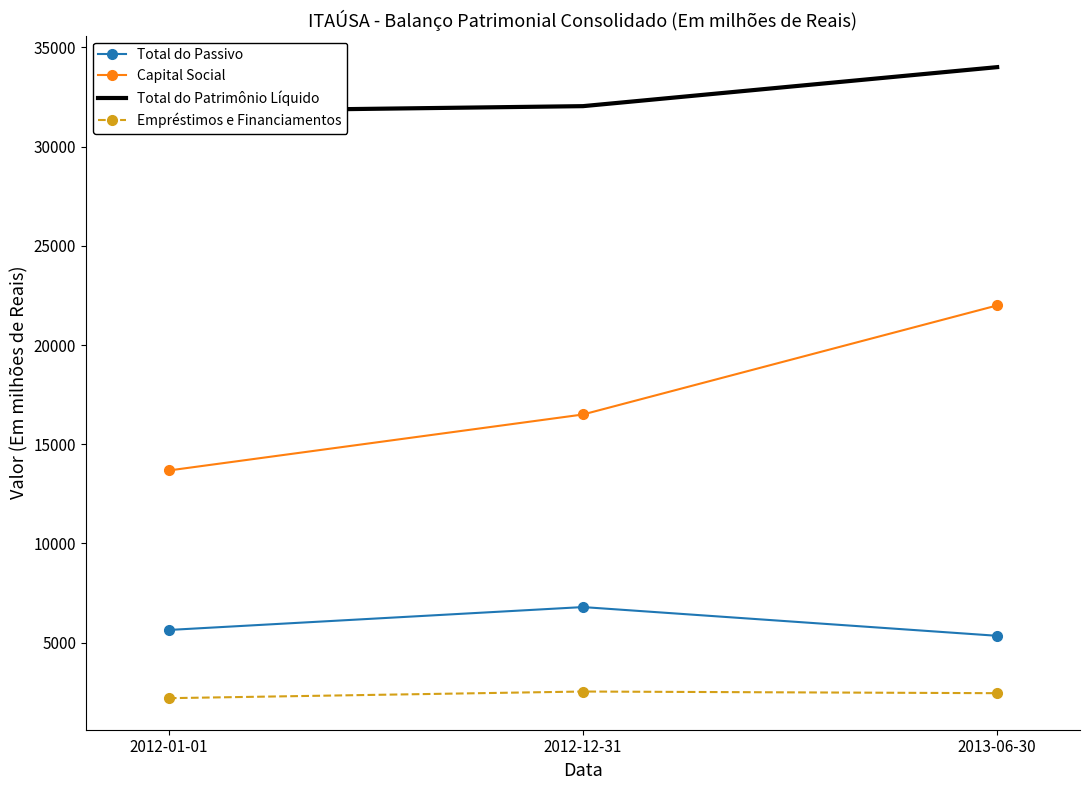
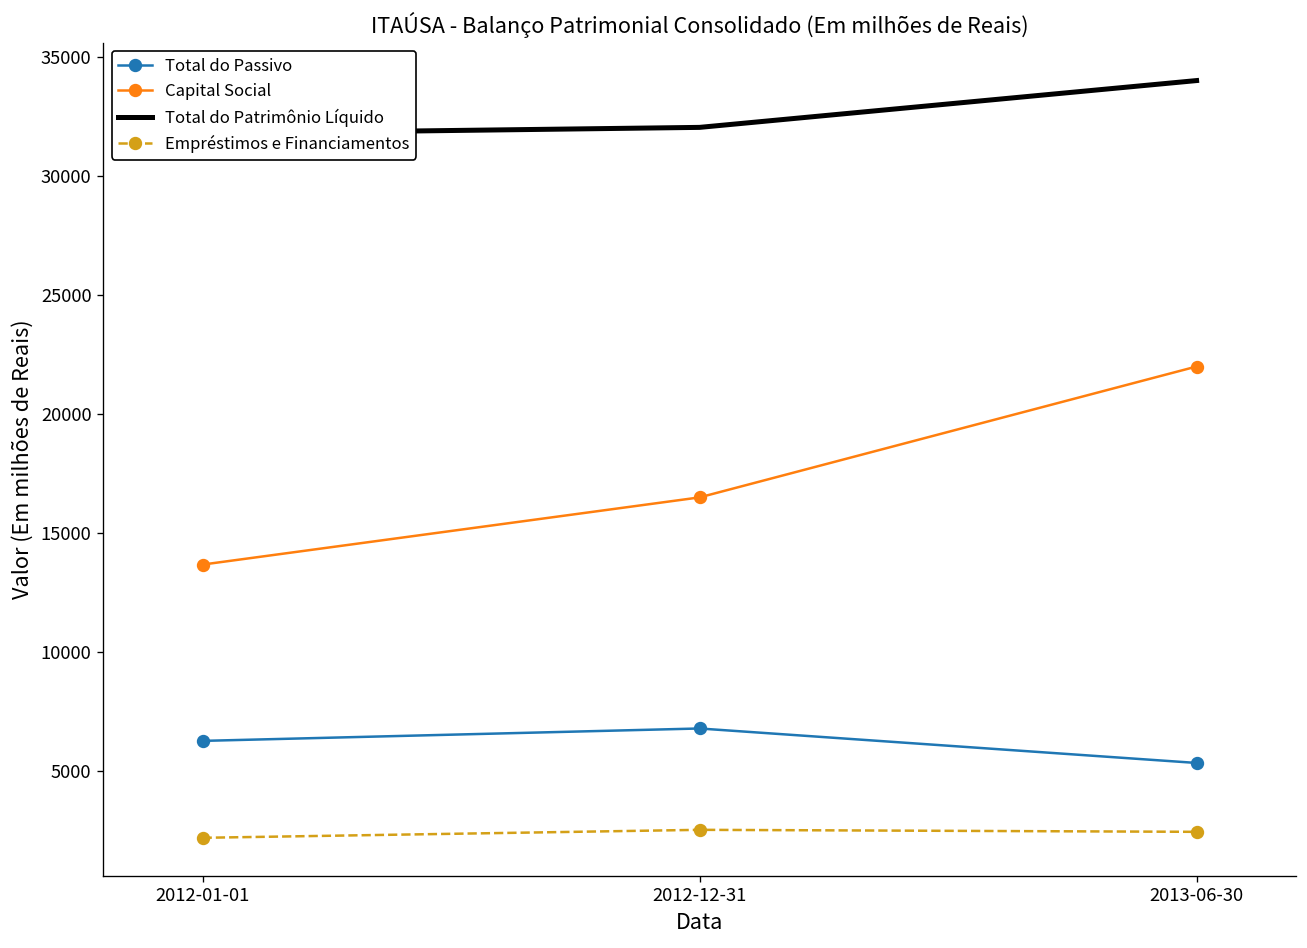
  {
    "Total do Passivo": {
-     "2012-01-01": 5600,
+     "2012-01-01": 6300,
      "2012-12-31": 6800,
      "2013-06-30": 5300
    },
    "Total do Patrimônio Líquido": {
      "2012-12-31": 32000,
      "2013-06-30": 34000
    }
  }
